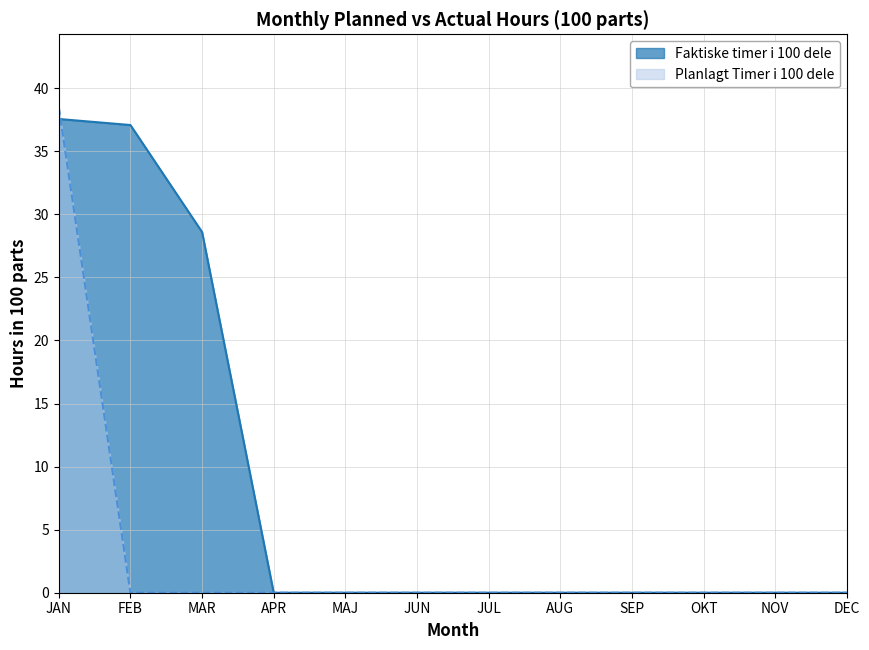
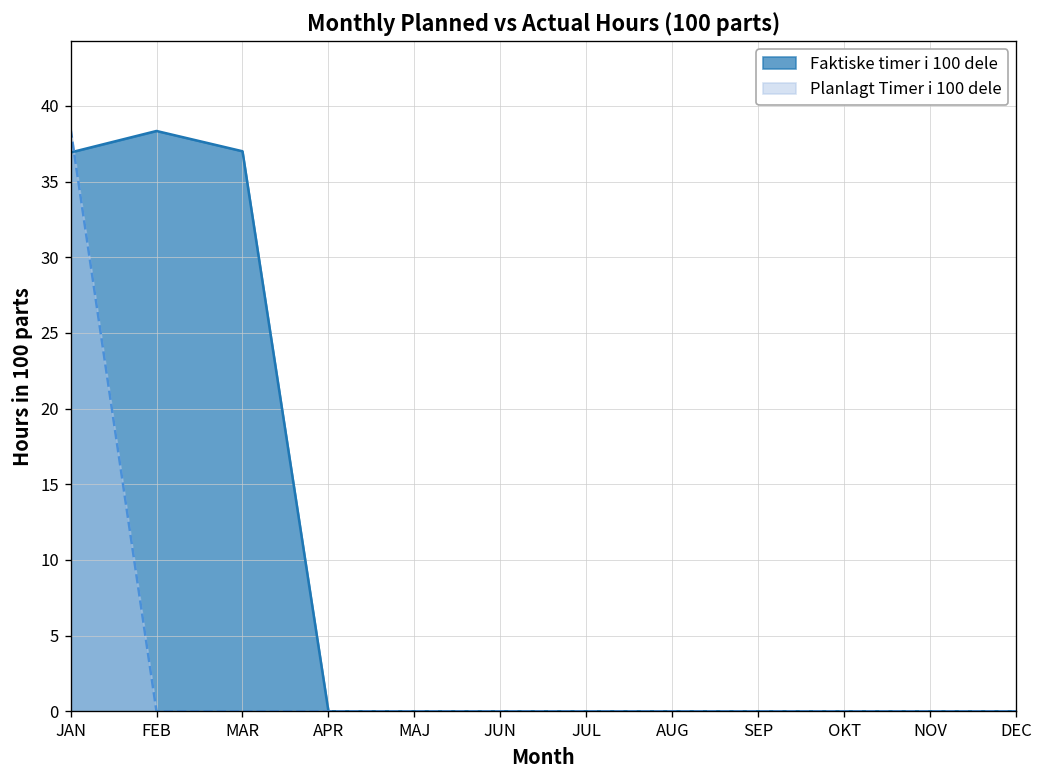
  {
    "Faktiske timer i 100 dele": {
-     "JAN": 37.6,
-     "FEB": 37.1,
-     "MAR": 28.6
+     "JAN": 36.9,
+     "FEB": 38.3,
+     "MAR": 37.0
    },
    "Planlagt Timer i 100 dele": {
      "JAN": 38.5,
      "FEB": 0.0,
      "MAR": 0.0
    }
  }
